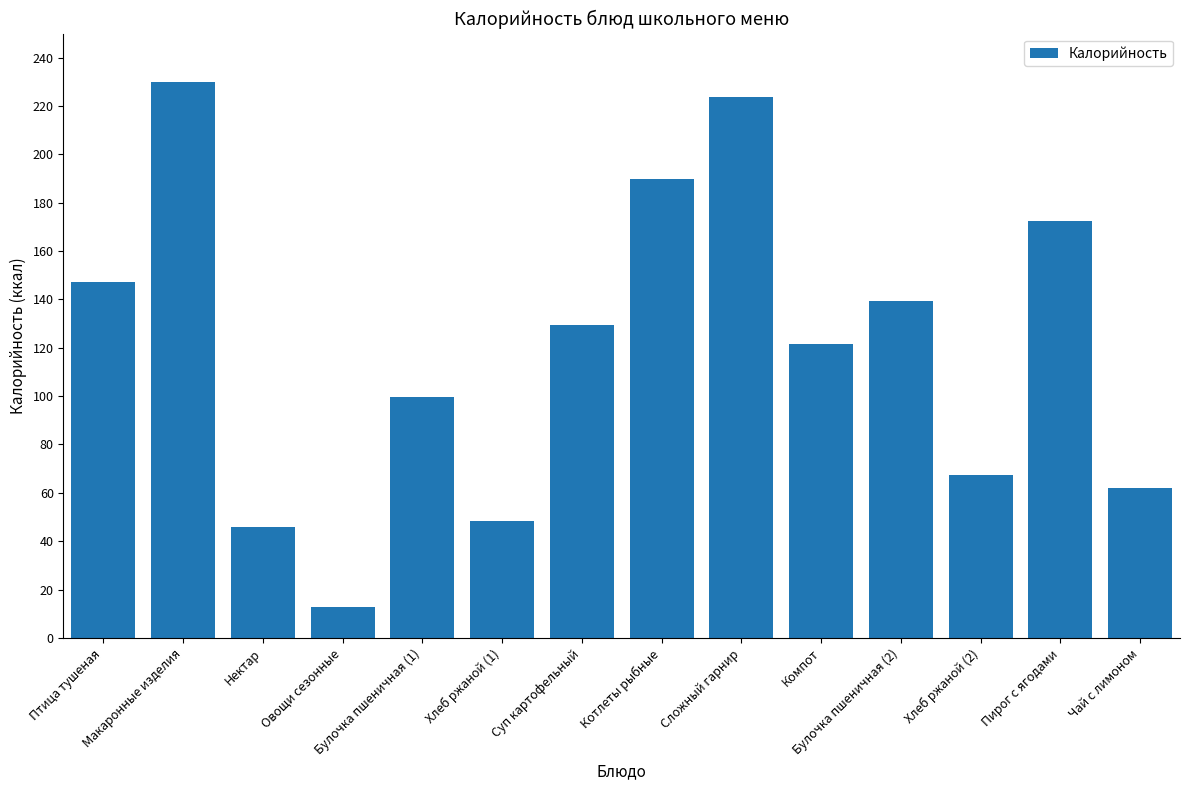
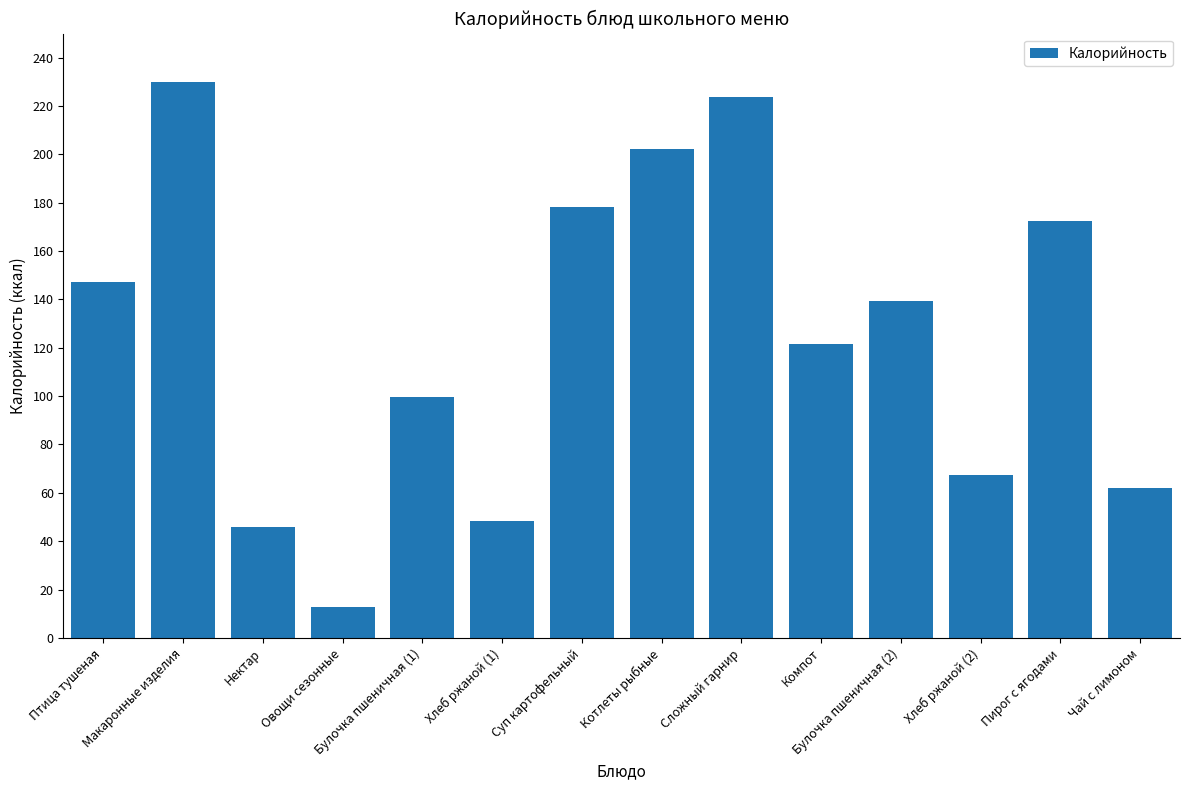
  {
    "Птица тушеная": 147,
    "Макаронные изделия": 230,
    "Нектар": 46,
    "Овощи сезонные": 13,
    "Булочка пшеничная (1)": 99,
    "Хлеб ржаной (1)": 48,
-   "Суп картофельный": 129,
-   "Котлеты рыбные": 190,
+   "Суп картофельный": 178,
+   "Котлеты рыбные": 202,
    "Сложный гарнир": 224,
    "Компот": 121,
    "Булочка пшеничная (2)": 139,
    "Хлеб ржаной (2)": 67,
    "Пирог с ягодами": 172,
    "Чай с лимоном": 62
  }
